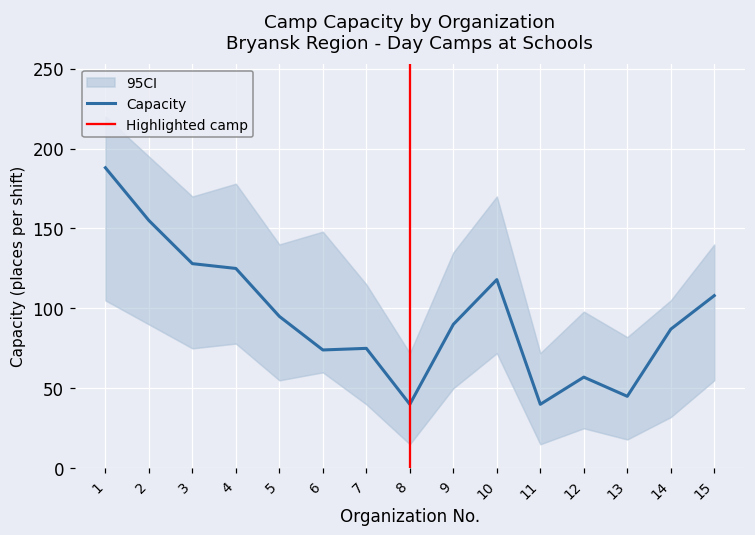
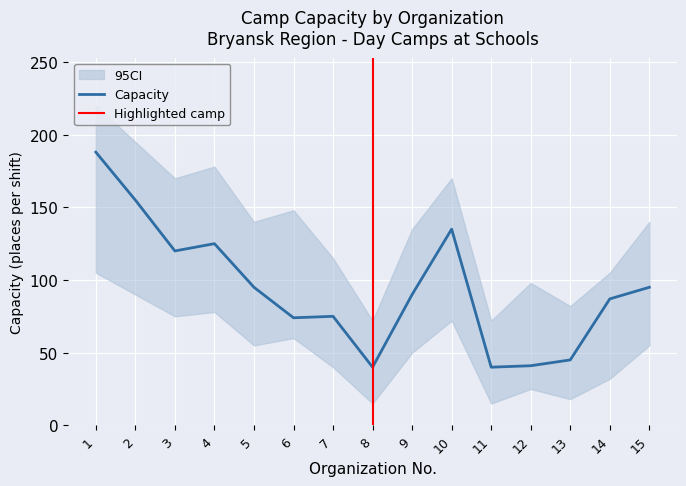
  {
    "Capacity": {
      "1": 188,
      "2": 155,
-     "3": 128,
+     "3": 120,
      "4": 125,
      "5": 95,
      "6": 74,
      "7": 75,
      "8": 40,
      "9": 90,
-     "10": 118,
+     "10": 135,
      "11": 40,
-     "12": 57,
+     "12": 41,
      "13": 45,
      "14": 87,
-     "15": 108
+     "15": 95
    }
  }
